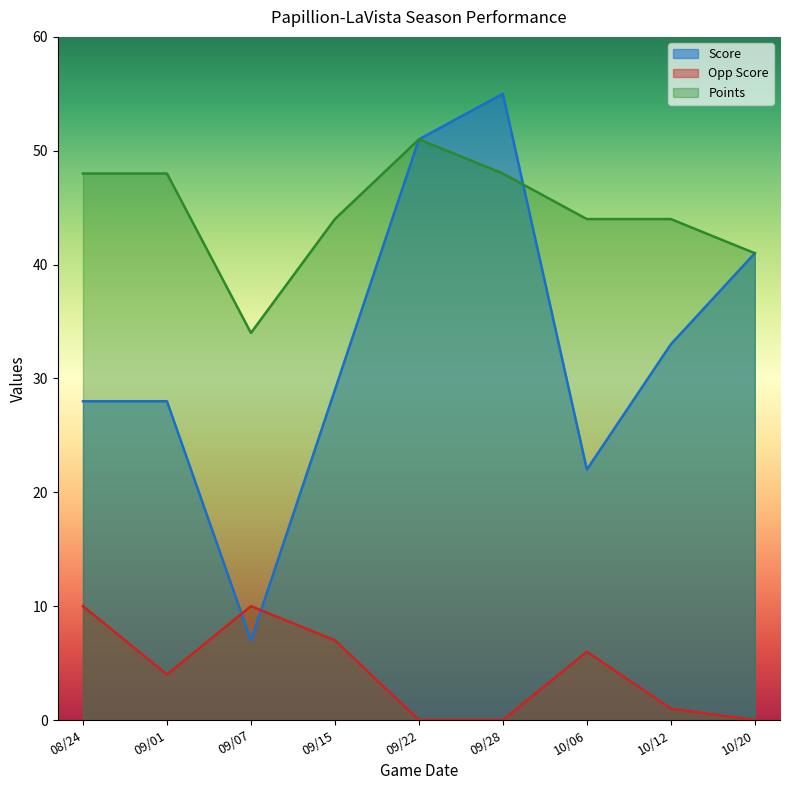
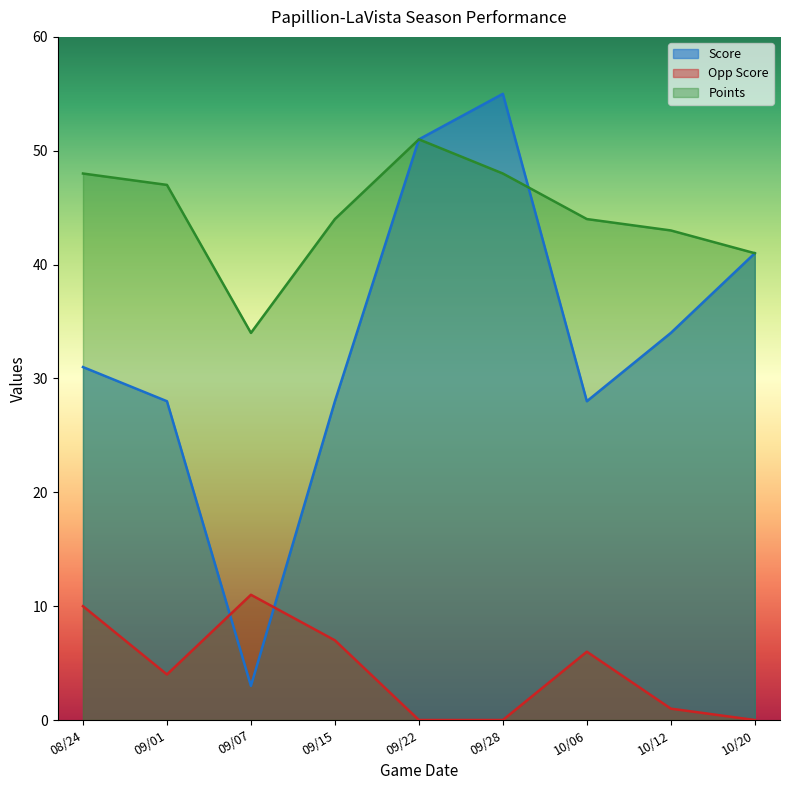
  {
    "Score": {
-     "08/24": 28,
+     "08/24": 31,
      "09/01": 28,
-     "09/07": 7,
-     "09/15": 29,
+     "09/07": 3,
+     "09/15": 28,
      "09/28": 55,
-     "10/06": 22,
-     "10/12": 33
+     "10/06": 28,
+     "10/12": 34
    },
    "Opp Score": {
      "08/24": 10,
      "09/01": 4,
-     "09/07": 10,
+     "09/07": 11,
      "09/15": 7,
      "09/22": 0,
      "09/28": 0,
      "10/06": 6,
      "10/12": 1,
      "10/20": 0
    },
    "Points": {
      "08/24": 48,
-     "09/01": 48,
+     "09/01": 47,
      "09/07": 34,
      "09/15": 44,
      "09/28": 48,
      "10/06": 44,
-     "10/12": 44
+     "10/12": 43
    }
  }
